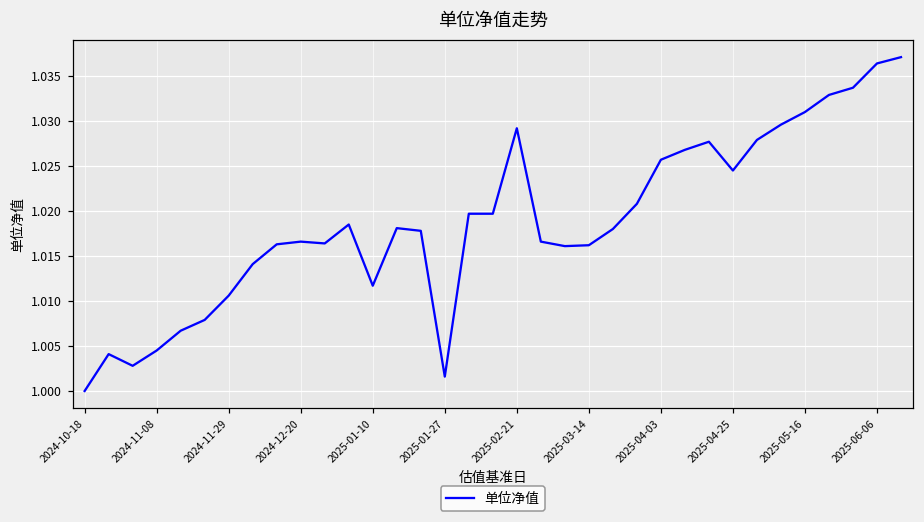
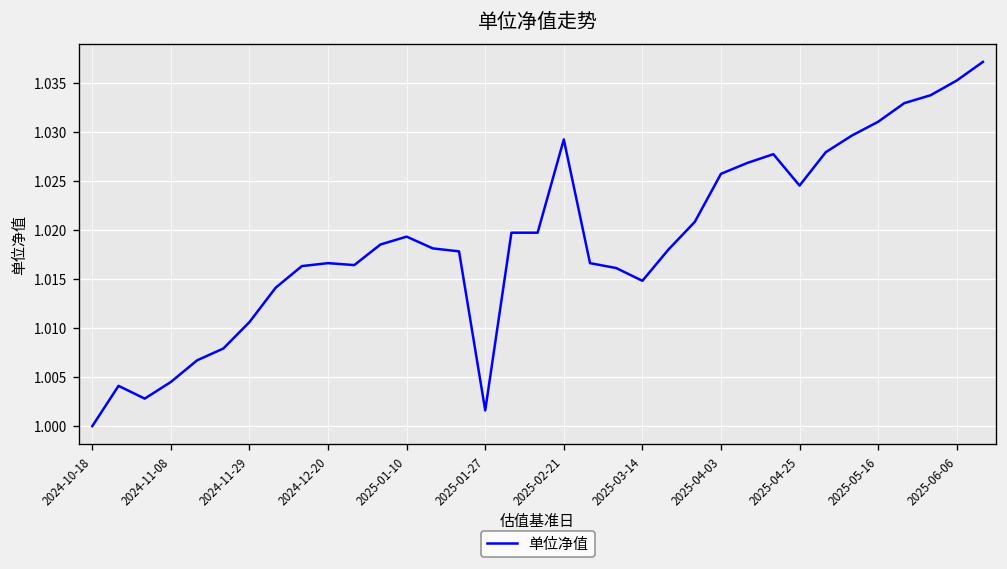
  {
    "2024-10-18": 1.000,
    "2024-11-08": 1.005,
    "2024-11-29": 1.011,
    "2024-12-20": 1.017,
-   "2025-01-10": 1.012,
+   "2025-01-10": 1.019,
    "2025-01-27": 1.002,
    "2025-02-21": 1.029,
-   "2025-03-14": 1.016,
+   "2025-03-14": 1.015,
    "2025-04-03": 1.026,
    "2025-04-25": 1.025,
    "2025-05-16": 1.031,
-   "2025-06-06": 1.036
+   "2025-06-06": 1.035
  }
